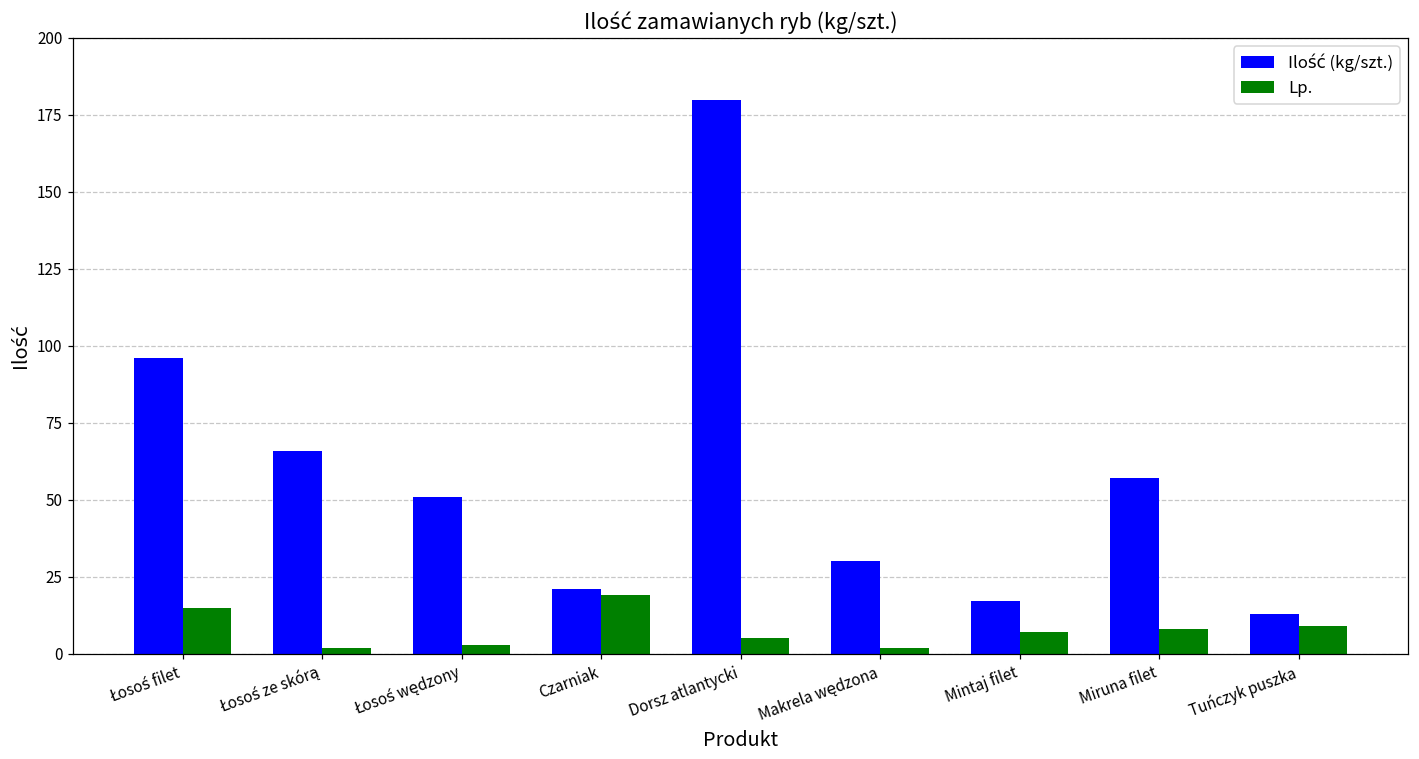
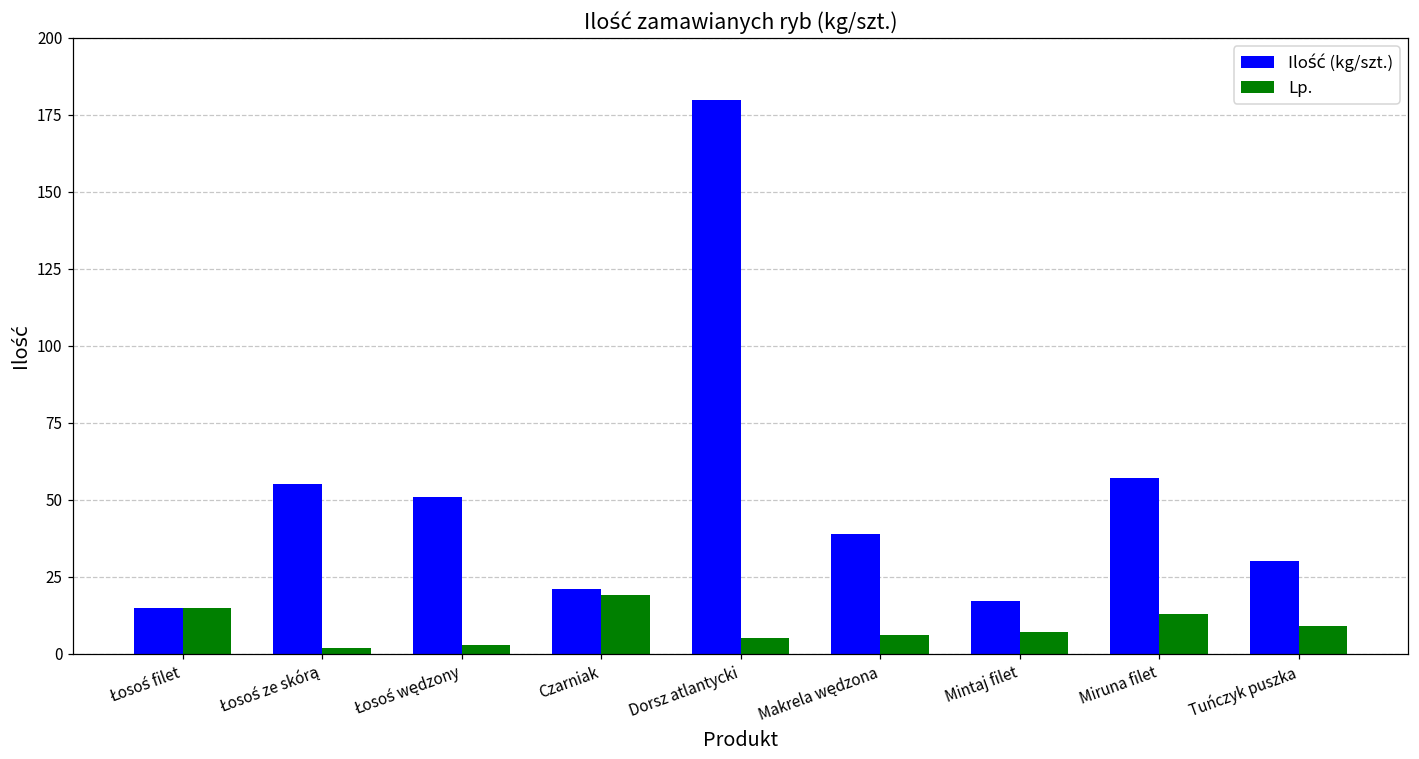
  {
    "Ilość (kg/szt.)": {
-     "Łosoś filet": 96,
-     "Łosoś ze skórą": 66,
+     "Łosoś filet": 15,
+     "Łosoś ze skórą": 55,
      "Łosoś wędzony": 51,
      "Czarniak": 21,
      "Dorsz atlantycki": 180,
-     "Makrela wędzona": 30,
+     "Makrela wędzona": 39,
      "Mintaj filet": 17,
      "Miruna filet": 57,
-     "Tuńczyk puszka": 13
+     "Tuńczyk puszka": 30
    },
    "Lp.": {
      "Łosoś filet": 15,
      "Łosoś ze skórą": 2,
      "Łosoś wędzony": 3,
      "Czarniak": 19,
      "Dorsz atlantycki": 5,
-     "Makrela wędzona": 2,
+     "Makrela wędzona": 6,
      "Mintaj filet": 7,
-     "Miruna filet": 8,
+     "Miruna filet": 13,
      "Tuńczyk puszka": 9
    }
  }
